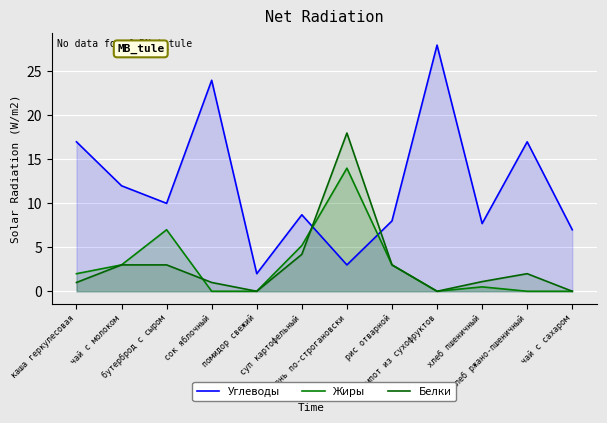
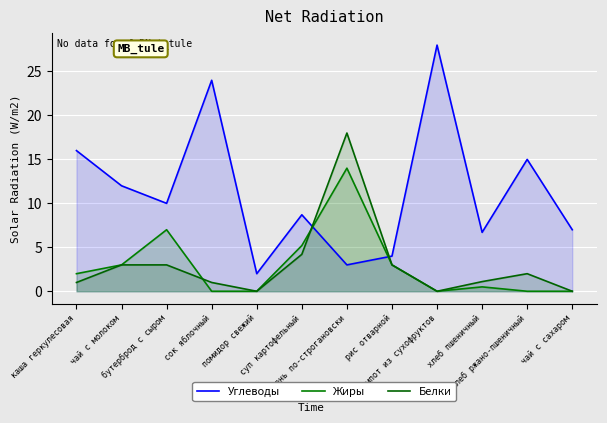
  {
    "Углеводы": {
-     "каша геркулесовая": 17,
+     "каша геркулесовая": 16,
      "чай с молоком": 12,
      "бутерброд с сыром": 10,
      "сок яблочный": 24,
      "помидор свежий": 2,
      "суп картофельный": 9,
      "печень по-строгановски": 3,
-     "рис отварной": 8,
+     "рис отварной": 4,
      "компот из сухофруктов": 28,
-     "хлеб пшеничный": 8,
-     "хлеб ржано-пшеничный": 17,
+     "хлеб пшеничный": 7,
+     "хлеб ржано-пшеничный": 15,
      "чай с сахаром": 7
    }
  }
